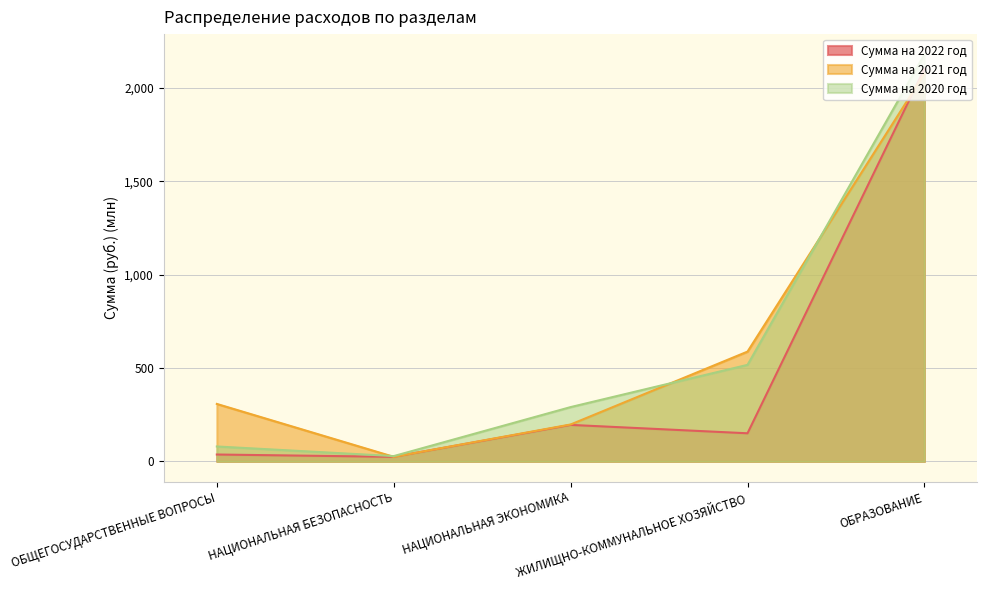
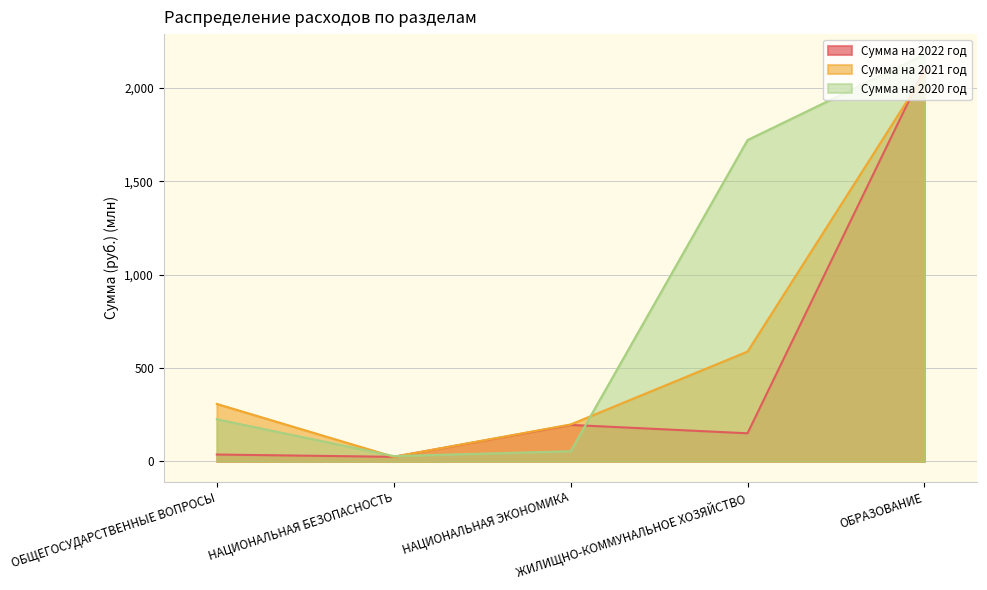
  {
    "Сумма на 2022 год": {
      "ОБЩЕГОСУДАРСТВЕННЫЕ ВОПРОСЫ": "40",
      "ЖИЛИЩНО-КОММУНАЛЬНОЕ ХОЗЯЙСТВО": "150"
    },
    "Сумма на 2021 год": {
      "ОБЩЕГОСУДАРСТВЕННЫЕ ВОПРОСЫ": "310",
      "ЖИЛИЩНО-КОММУНАЛЬНОЕ ХОЗЯЙСТВО": "590"
    },
    "Сумма на 2020 год": {
-     "ОБЩЕГОСУДАРСТВЕННЫЕ ВОПРОСЫ": "80",
-     "НАЦИОНАЛЬНАЯ ЭКОНОМИКА": "290",
-     "ЖИЛИЩНО-КОММУНАЛЬНОЕ ХОЗЯЙСТВО": "520"
+     "ОБЩЕГОСУДАРСТВЕННЫЕ ВОПРОСЫ": "230",
+     "НАЦИОНАЛЬНАЯ ЭКОНОМИКА": "50",
+     "ЖИЛИЩНО-КОММУНАЛЬНОЕ ХОЗЯЙСТВО": "1,720"
    }
  }
